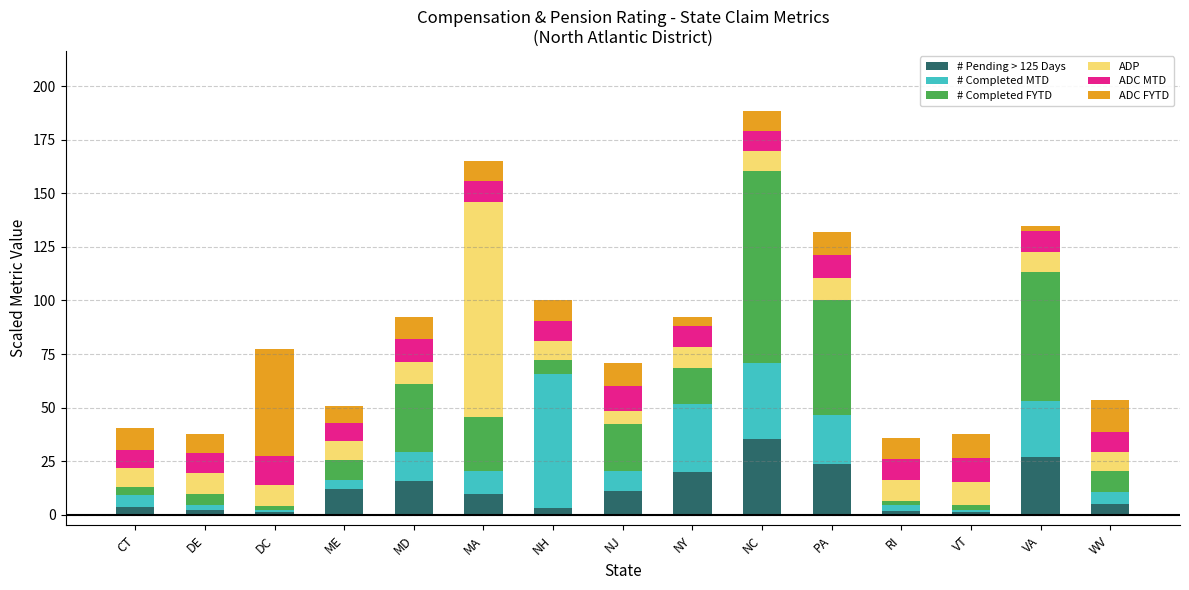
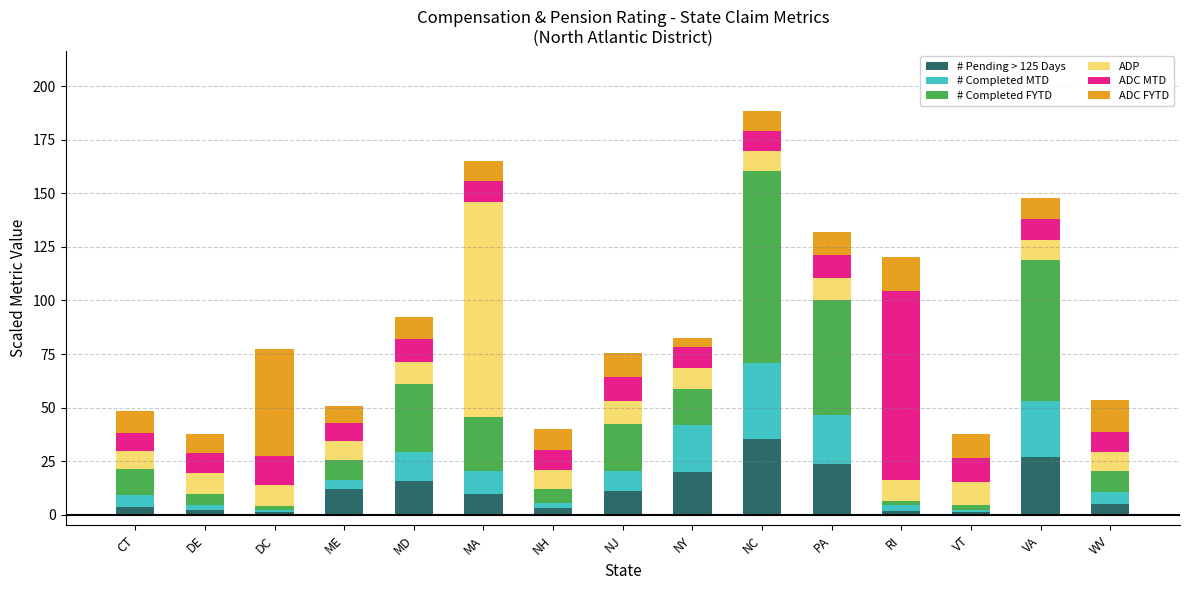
  {
    "# Pending > 125 Days": {
      "CT": 3,
      "DE": 2,
      "ME": 12,
      "MD": 16,
      "MA": 10,
      "NH": 3,
      "NJ": 11,
      "NY": 20,
      "NC": 35,
      "PA": 24,
      "RI": 2,
      "VT": 1,
      "VA": 27,
      "WV": 5
    },
    "# Completed MTD": {
      "CT": 6,
      "DE": 2,
      "ME": 4,
      "MD": 13,
      "MA": 11,
-     "NH": 63,
+     "NH": 3,
      "NJ": 9,
-     "NY": 32,
+     "NY": 22,
      "NC": 36,
      "PA": 23,
      "RI": 3,
      "VA": 26,
      "WV": 6
    },
    "# Completed FYTD": {
-     "CT": 4,
+     "CT": 12,
      "DE": 5,
      "DC": 2,
      "ME": 10,
      "MD": 32,
      "MA": 25,
      "NH": 6,
      "NJ": 22,
      "NY": 17,
      "NC": 89,
      "PA": 54,
      "RI": 2,
      "VT": 2,
-     "VA": 60,
+     "VA": 66,
      "WV": 10
    },
    "ADP": {
      "CT": 9,
      "DE": 10,
      "DC": 10,
      "ME": 9,
      "MD": 10,
      "MA": 101,
      "NH": 9,
-     "NJ": 6,
+     "NJ": 11,
      "NY": 10,
      "NC": 9,
      "PA": 10,
      "RI": 10,
      "VT": 11,
      "VA": 10,
      "WV": 9
    },
    "ADC MTD": {
      "CT": 9,
      "DE": 9,
      "DC": 14,
      "ME": 8,
      "MD": 11,
      "MA": 10,
      "NH": 9,
      "NJ": 12,
      "NY": 10,
      "NC": 9,
      "PA": 11,
-     "RI": 10,
+     "RI": 88,
      "VT": 11,
      "VA": 10,
      "WV": 9
    },
    "ADC FYTD": {
      "CT": 10,
      "DE": 9,
      "DC": 50,
      "ME": 8,
      "MD": 11,
      "MA": 10,
      "NH": 10,
      "NJ": 11,
      "NY": 4,
      "NC": 9,
      "PA": 11,
-     "RI": 10,
+     "RI": 16,
      "VT": 11,
-     "VA": 2,
+     "VA": 10,
      "WV": 15
    }
  }
